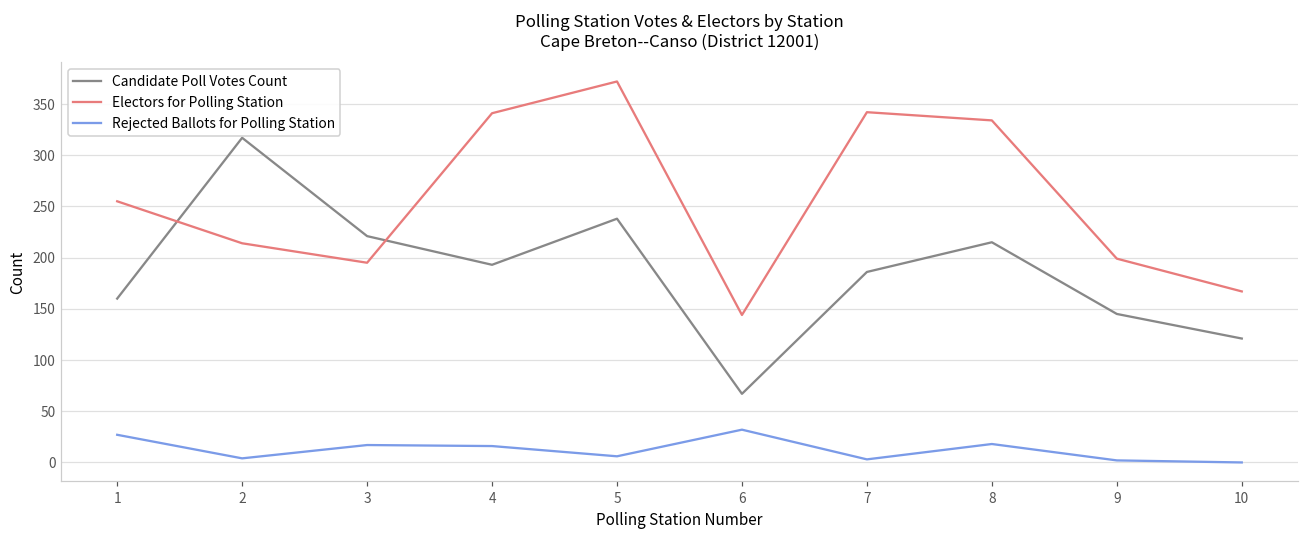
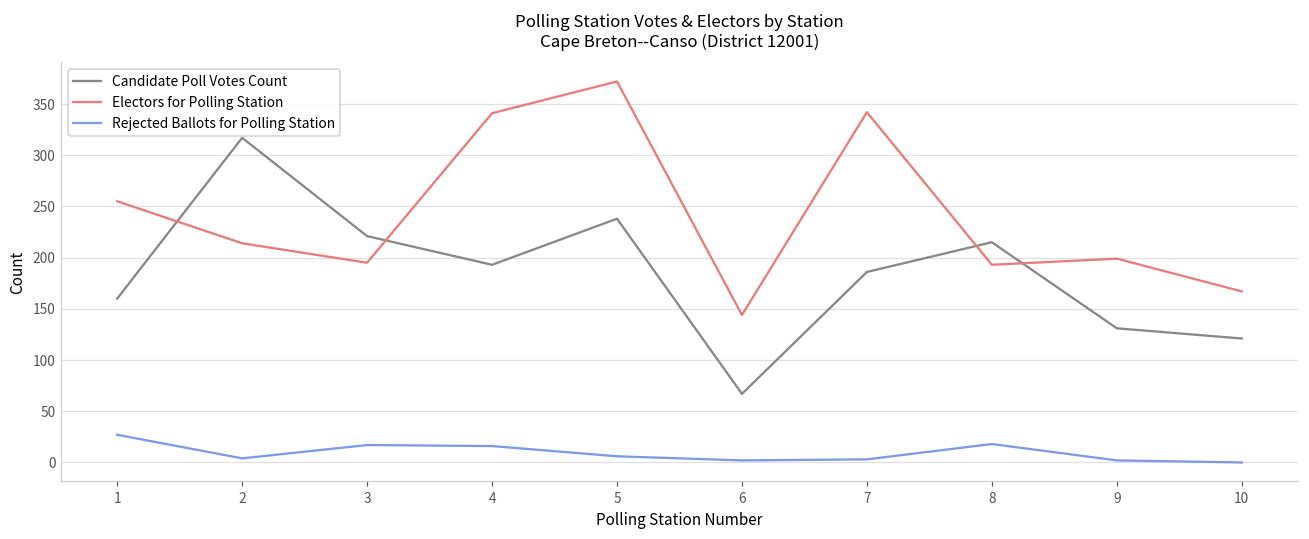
  {
    "Candidate Poll Votes Count": {
      "1": 160,
      "2": 320,
      "3": 220,
      "4": 190,
      "5": 240,
      "6": 70,
      "7": 190,
      "8": 220,
-     "9": 150,
+     "9": 130,
      "10": 120
    },
    "Electors for Polling Station": {
      "1": 260,
      "2": 210,
      "3": 200,
      "4": 340,
      "5": 370,
      "6": 140,
      "7": 340,
-     "8": 330,
+     "8": 190,
      "9": 200,
      "10": 170
    },
    "Rejected Ballots for Polling Station": {
      "1": 30,
      "2": 0,
      "3": 20,
      "4": 20,
      "5": 10,
-     "6": 30,
+     "6": 0,
      "7": 0,
      "8": 20,
      "9": 0,
      "10": 0
    }
  }
